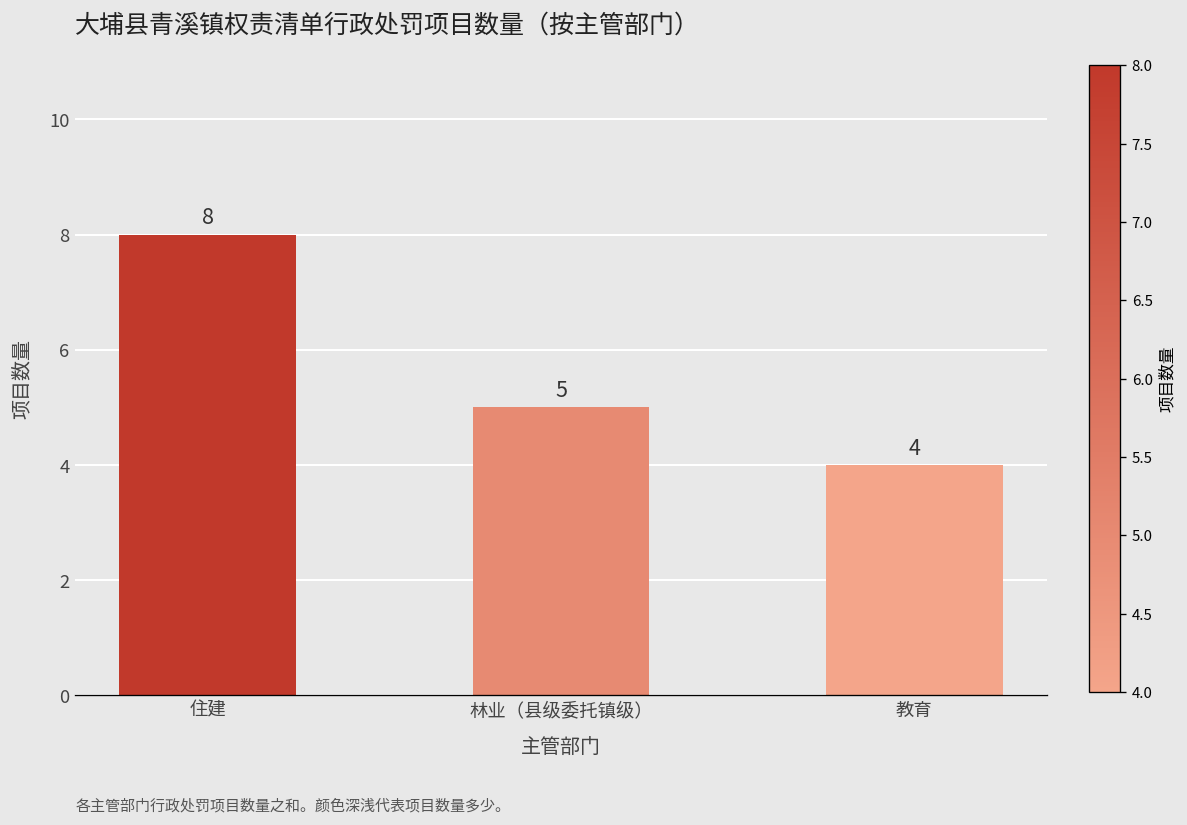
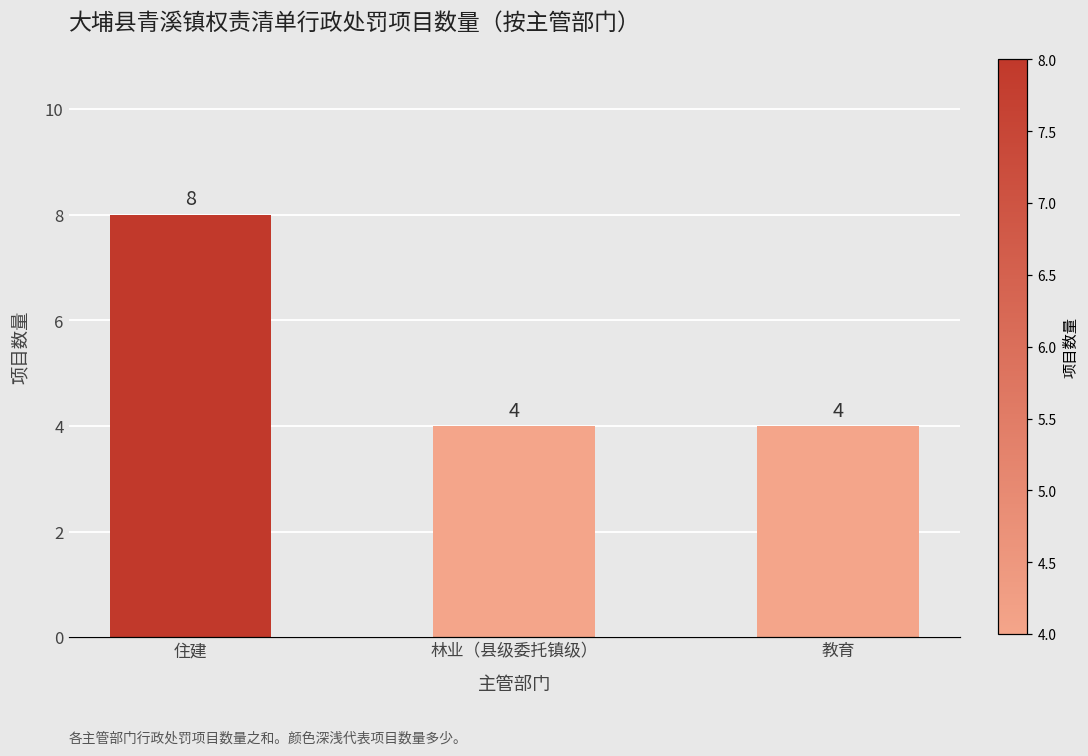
  {
    "住建": 8,
-   "林业（县级委托镇级）": 5,
+   "林业（县级委托镇级）": 4,
    "教育": 4
  }
